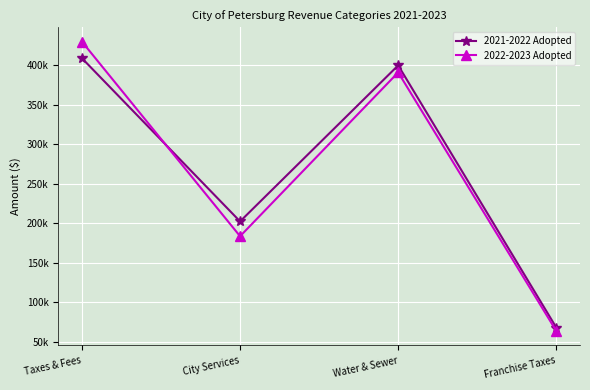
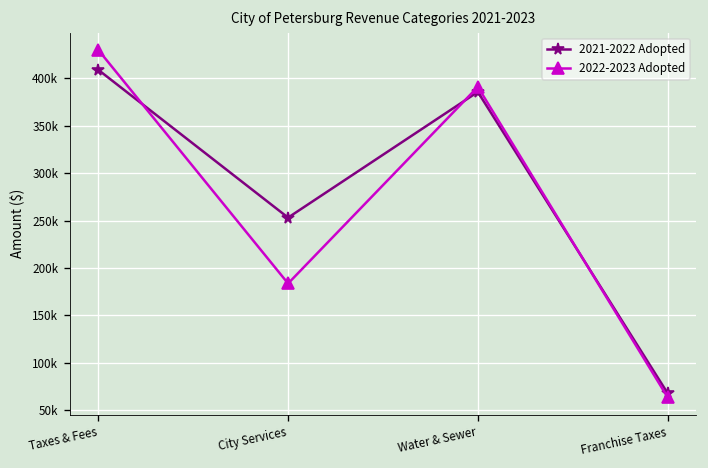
  {
    "2021-2022 Adopted": {
      "Taxes & Fees": 410000,
-     "City Services": 200000,
-     "Water & Sewer": 400000,
+     "City Services": 250000,
+     "Water & Sewer": 390000,
      "Franchise Taxes": 70000
    },
    "2022-2023 Adopted": {
      "Taxes & Fees": 430000,
      "City Services": 180000,
      "Water & Sewer": 390000,
      "Franchise Taxes": 60000
    }
  }
